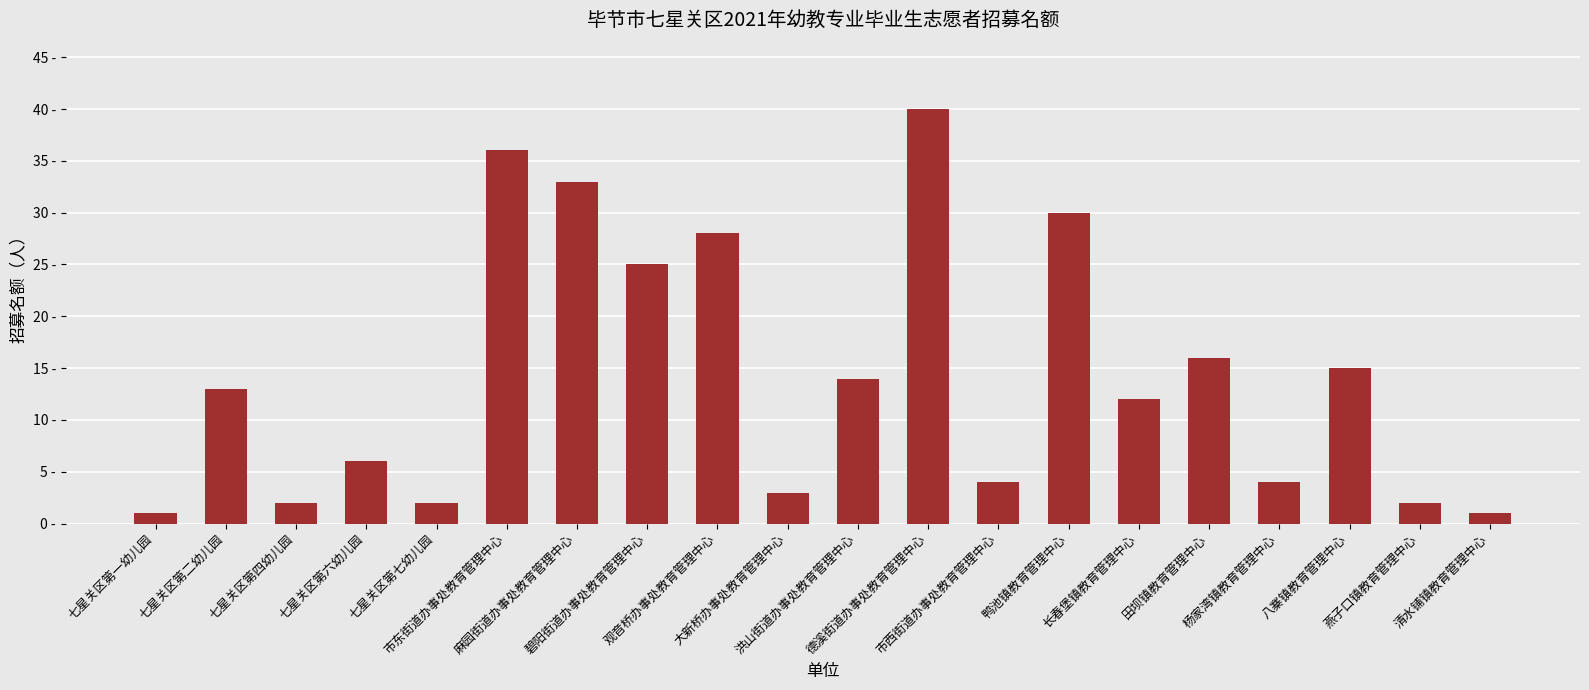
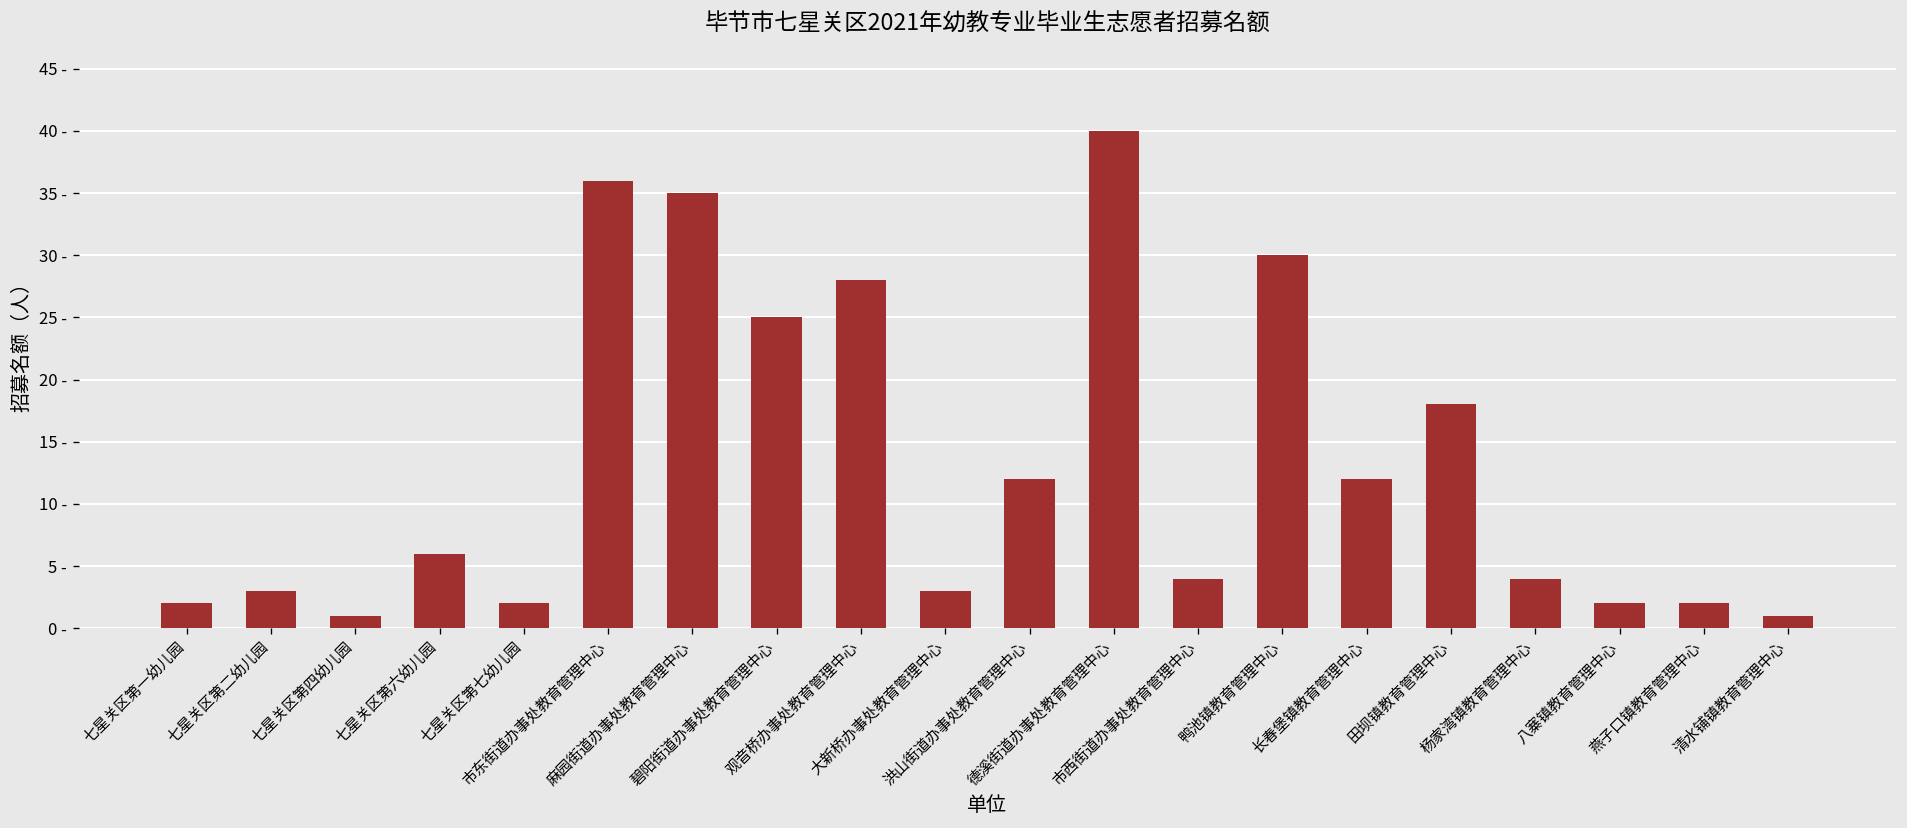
  {
-   "七星关区第一幼儿园": "1 -",
-   "七星关区第二幼儿园": "13 -",
-   "七星关区第四幼儿园": "2 -",
+   "七星关区第一幼儿园": "2 -",
+   "七星关区第二幼儿园": "3 -",
+   "七星关区第四幼儿园": "1 -",
    "七星关区第六幼儿园": "6 -",
    "七星关区第七幼儿园": "2 -",
    "市东街道办事处教育管理中心": "36 -",
-   "麻园街道办事处教育管理中心": "33 -",
+   "麻园街道办事处教育管理中心": "35 -",
    "碧阳街道办事处教育管理中心": "25 -",
    "观音桥办事处教育管理中心": "28 -",
    "大新桥办事处教育管理中心": "3 -",
-   "洪山街道办事处教育管理中心": "14 -",
+   "洪山街道办事处教育管理中心": "12 -",
    "德溪街道办事处教育管理中心": "40 -",
    "市西街道办事处教育管理中心": "4 -",
    "鸭池镇教育管理中心": "30 -",
    "长春堡镇教育管理中心": "12 -",
-   "田坝镇教育管理中心": "16 -",
+   "田坝镇教育管理中心": "18 -",
    "杨家湾镇教育管理中心": "4 -",
-   "八寨镇教育管理中心": "15 -",
+   "八寨镇教育管理中心": "2 -",
    "燕子口镇教育管理中心": "2 -",
    "清水铺镇教育管理中心": "1 -"
  }
